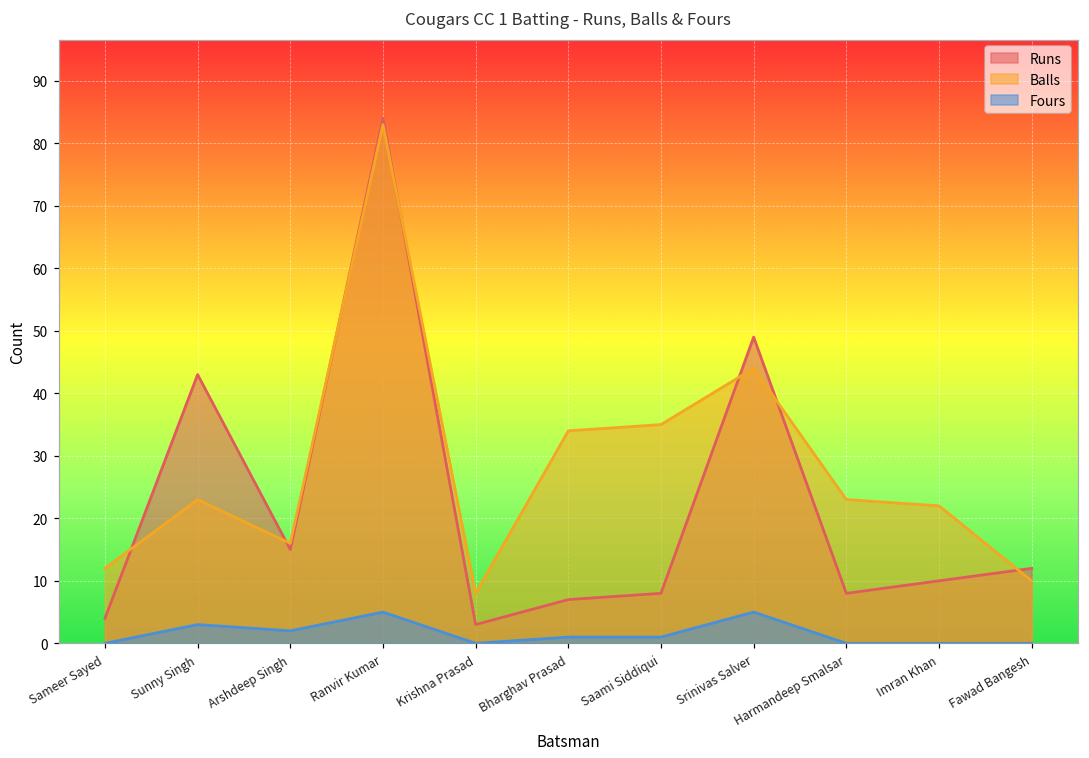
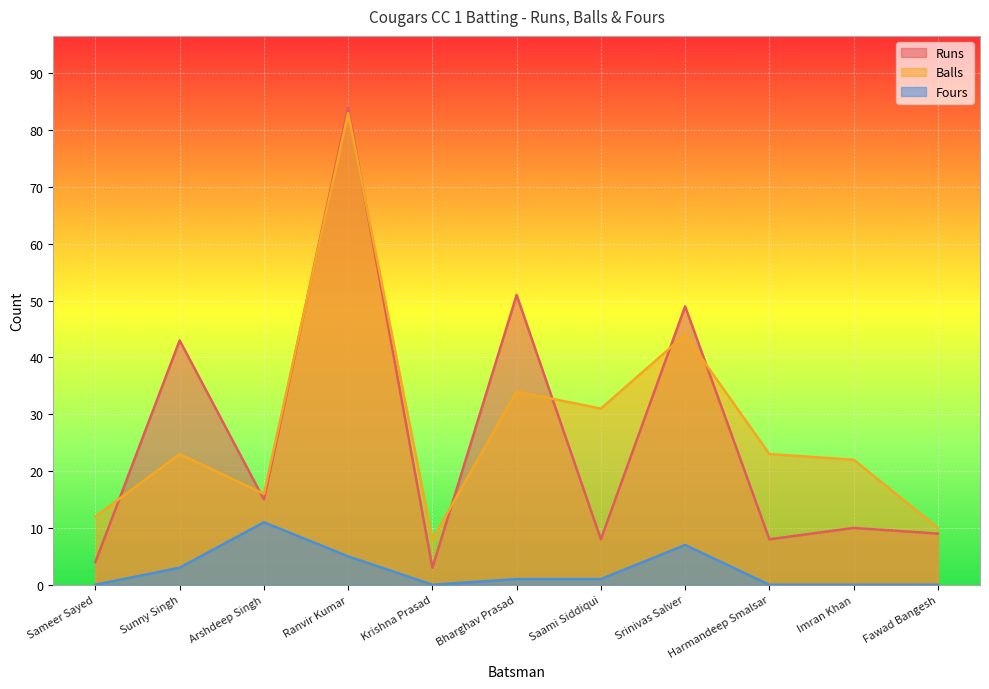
  {
    "Runs": {
      "Sameer Sayed": 4,
      "Sunny Singh": 43,
      "Arshdeep Singh": 15,
      "Ranvir Kumar": 84,
      "Krishna Prasad": 3,
-     "Bharghav Prasad": 7,
+     "Bharghav Prasad": 51,
      "Saami Siddiqui": 8,
      "Srinivas Salver": 49,
      "Harmandeep Smalsar": 8,
      "Imran Khan": 10,
-     "Fawad Bangesh": 12
+     "Fawad Bangesh": 9
    },
    "Balls": {
      "Sameer Sayed": 12,
      "Sunny Singh": 23,
      "Arshdeep Singh": 16,
      "Ranvir Kumar": 83,
      "Krishna Prasad": 8,
      "Bharghav Prasad": 34,
-     "Saami Siddiqui": 35,
+     "Saami Siddiqui": 31,
      "Srinivas Salver": 44,
      "Harmandeep Smalsar": 23,
      "Imran Khan": 22,
      "Fawad Bangesh": 10
    },
    "Fours": {
      "Sameer Sayed": 0,
      "Sunny Singh": 3,
-     "Arshdeep Singh": 2,
+     "Arshdeep Singh": 11,
      "Ranvir Kumar": 5,
      "Krishna Prasad": 0,
      "Bharghav Prasad": 1,
      "Saami Siddiqui": 1,
-     "Srinivas Salver": 5,
+     "Srinivas Salver": 7,
      "Harmandeep Smalsar": 0,
      "Imran Khan": 0,
      "Fawad Bangesh": 0
    }
  }
